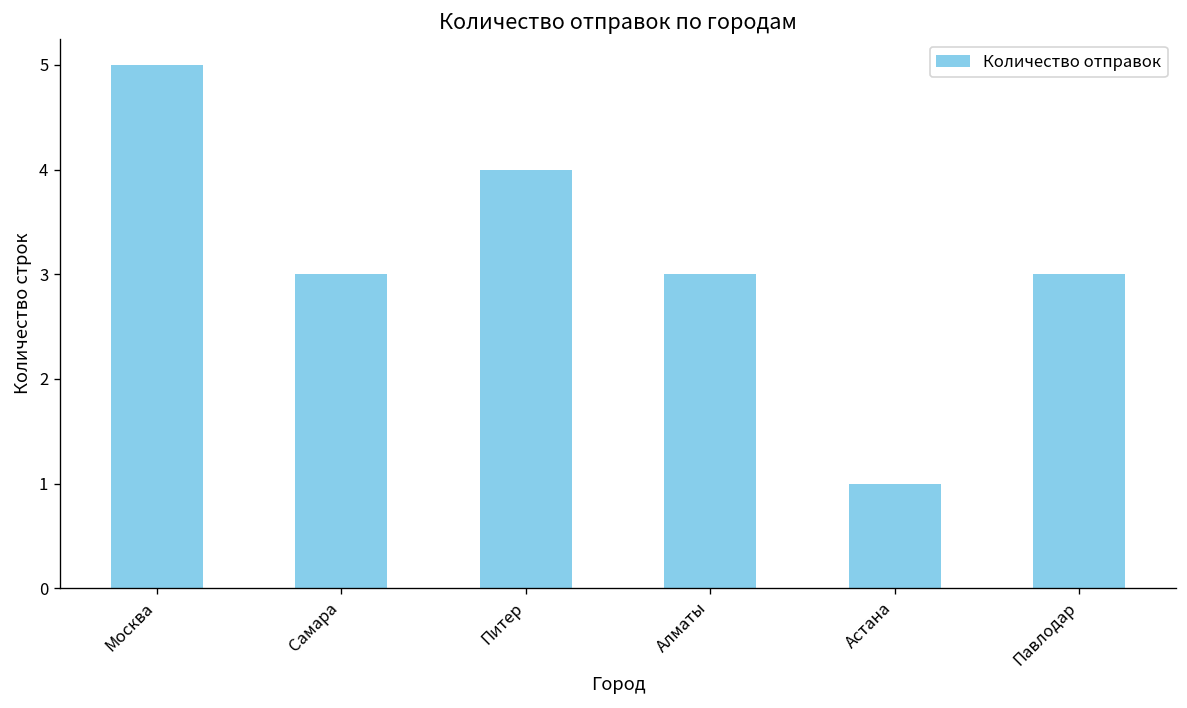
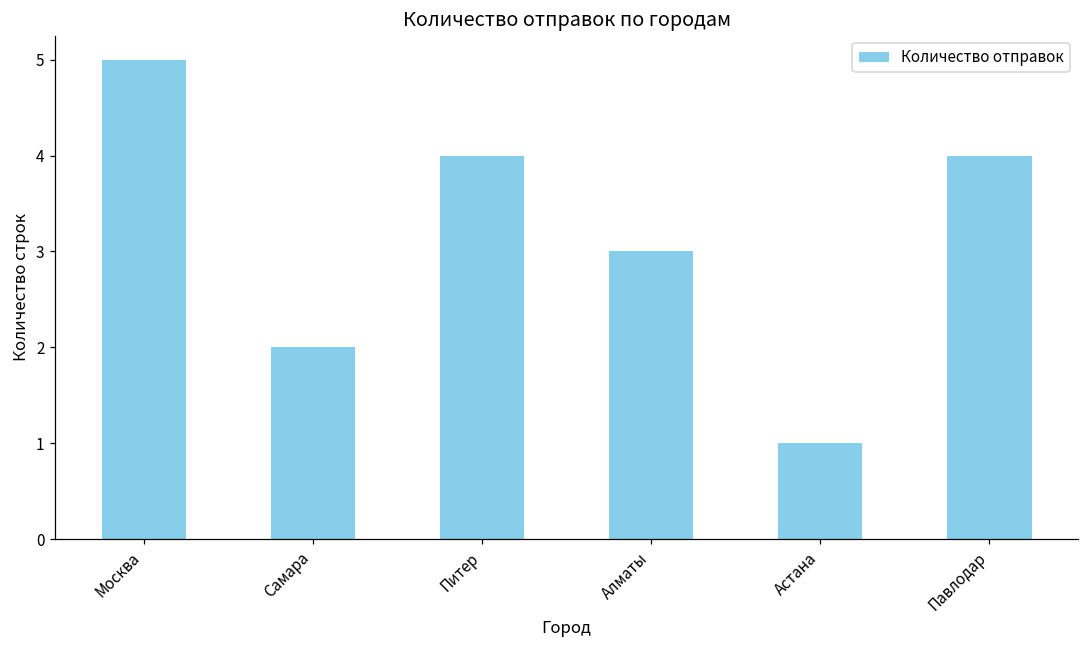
  {
    "Москва": 5,
-   "Самара": 3,
+   "Самара": 2,
    "Питер": 4,
    "Алматы": 3,
    "Астана": 1,
-   "Павлодар": 3
+   "Павлодар": 4
  }
